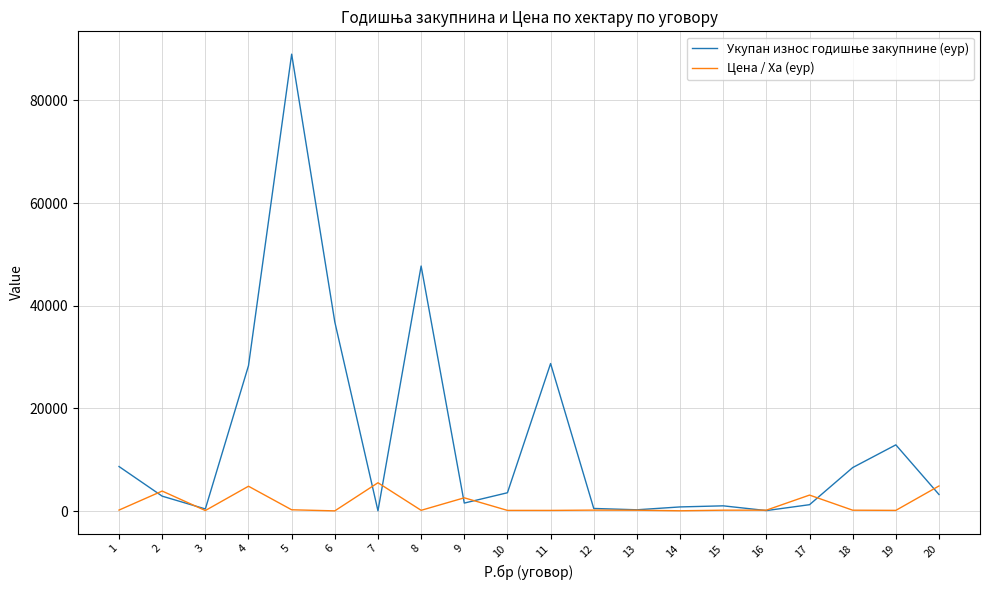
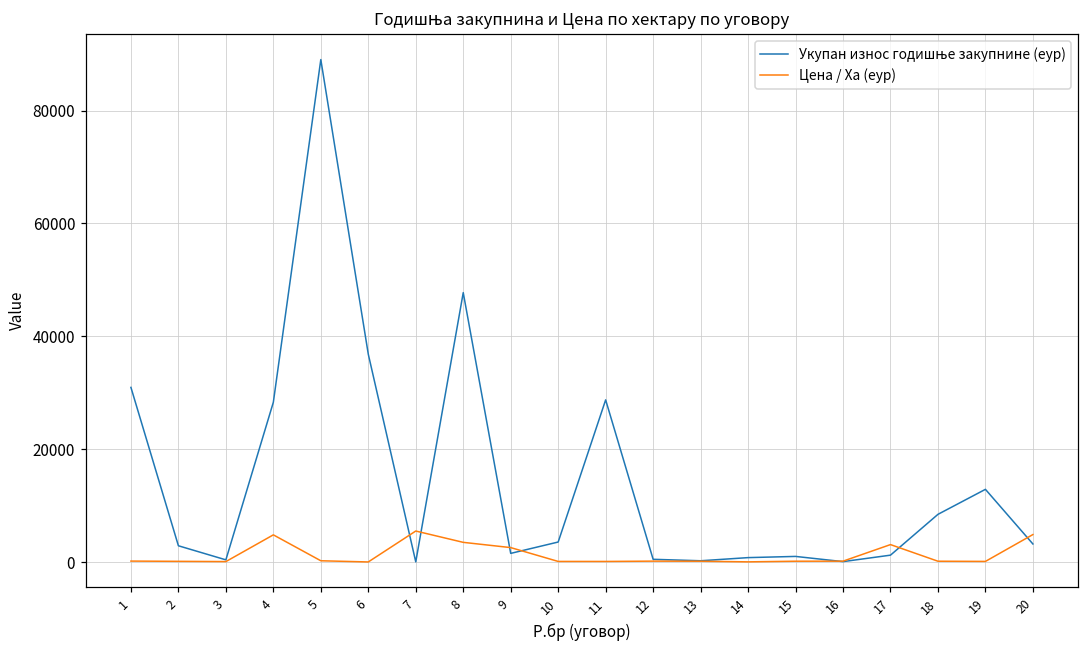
  {
    "Укупан износ годишње закупнине (еур)": {
-     "1": 9000,
+     "1": 31000,
      "2": 3000,
      "4": 28000,
      "5": 89000,
      "6": 37000,
      "7": 0,
      "8": 48000,
      "9": 2000,
      "10": 4000,
      "11": 29000,
      "14": 1000,
      "15": 1000,
      "17": 1000,
      "18": 8000,
      "19": 13000,
      "20": 3000
    },
    "Цена / Ха (еур)": {
      "1": 0,
-     "2": 4000,
+     "2": 0,
      "4": 5000,
      "5": 0,
      "6": 0,
      "7": 6000,
-     "8": 0,
+     "8": 4000,
      "9": 3000,
      "10": 0,
      "11": 0,
      "14": 0,
      "15": 0,
      "17": 3000,
      "18": 0,
      "19": 0,
      "20": 5000
    }
  }
